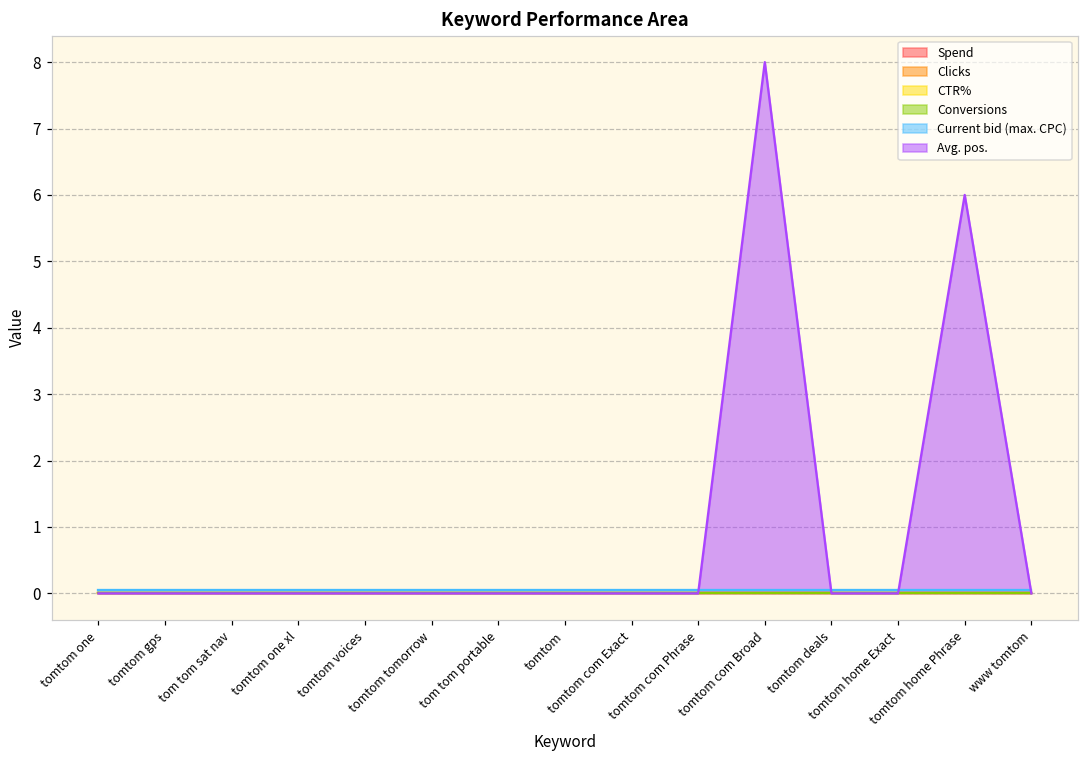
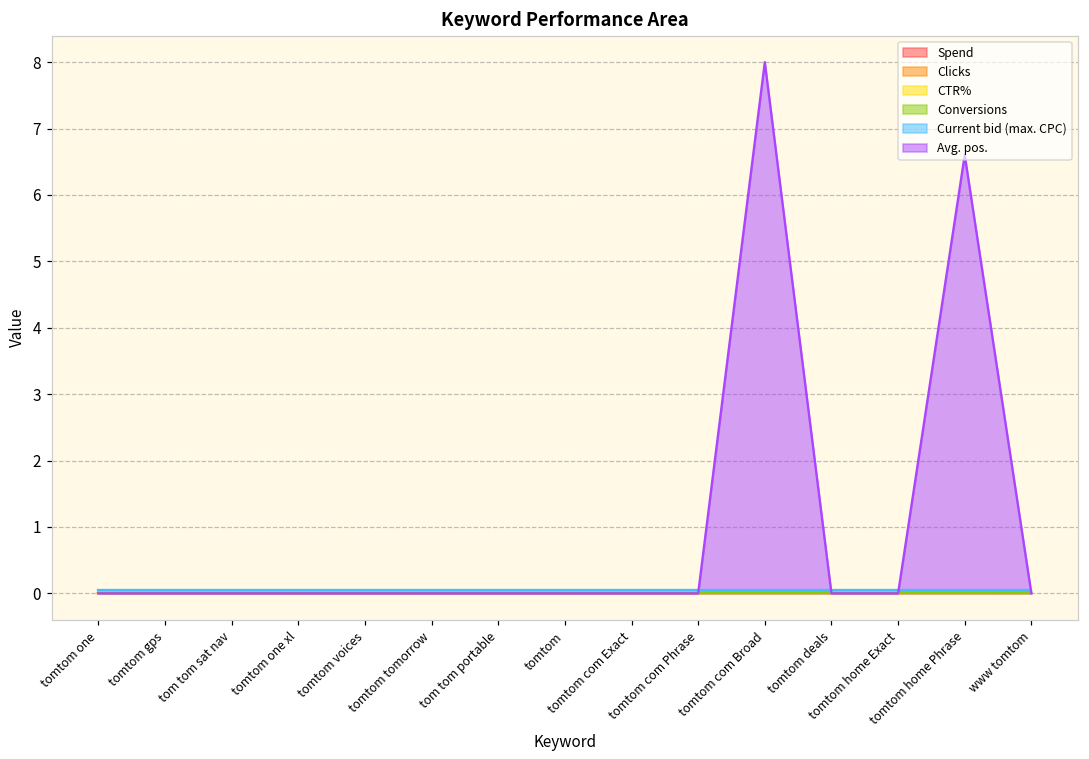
  {
    "Conversions": {
      "tomtom com Broad": 0.0,
      "tomtom home Phrase": 0.0
    },
    "Current bid (max. CPC)": {
      "tomtom one": 0.1,
      "tomtom gps": 0.1,
      "tom tom sat nav": 0.1,
      "tomtom one xl": 0.1,
      "tomtom voices": 0.1,
      "tomtom tomorrow": 0.1,
      "tom tom portable": 0.1,
      "tomtom": 0.1,
      "tomtom com Exact": 0.1,
      "tomtom com Phrase": 0.1,
      "tomtom com Broad": 0.1,
      "tomtom deals": 0.1,
      "tomtom home Exact": 0.1,
      "tomtom home Phrase": 0.1,
      "www tomtom": 0.1
    },
    "Avg. pos.": {
      "tomtom com Broad": 8.0,
-     "tomtom home Phrase": 6.0
+     "tomtom home Phrase": 6.6
    }
  }
